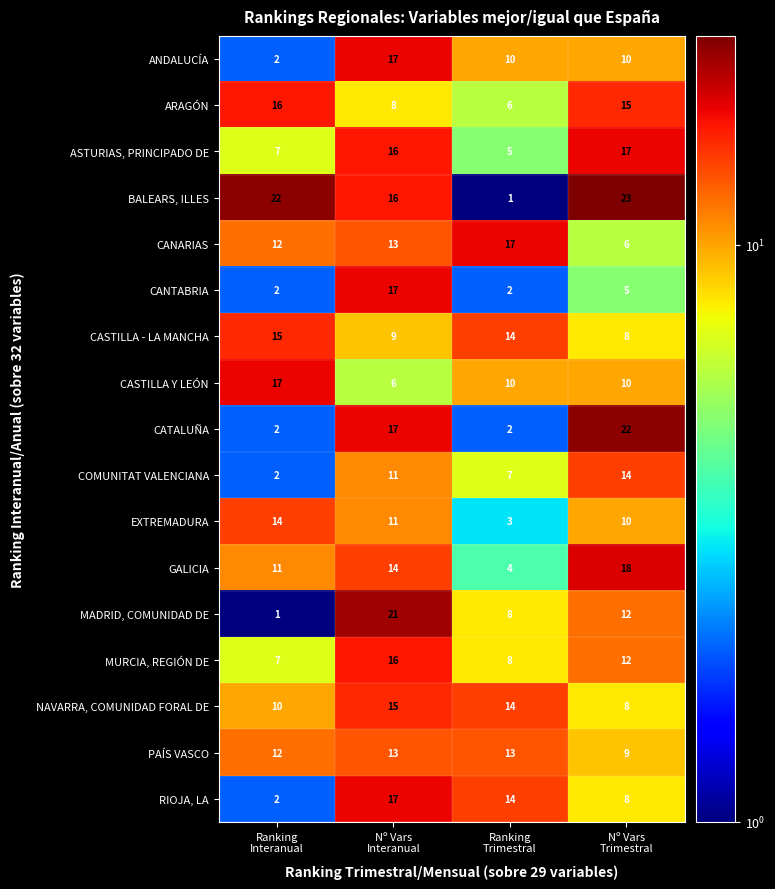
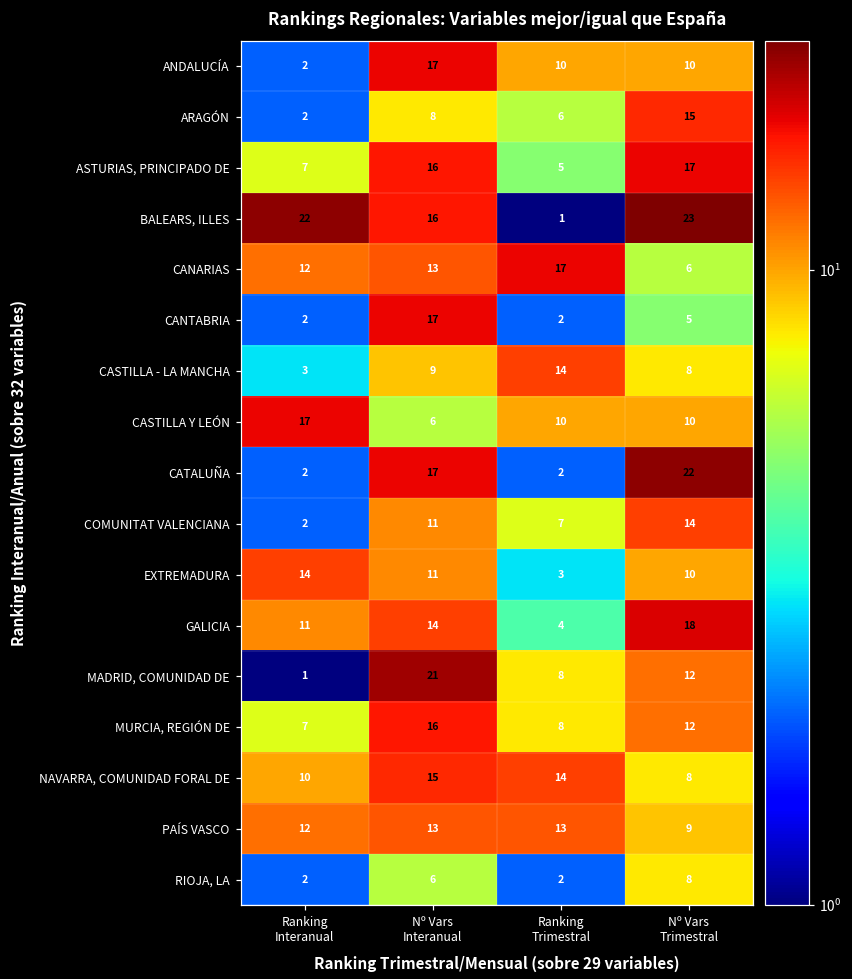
  {
    "ANDALUCÍA": {
      "Ranking Interanual": 2,
      "Nº Vars Interanual": 17,
      "Ranking Trimestral": 10,
      "Nº Vars Trimestral": 10
    },
    "ARAGÓN": {
-     "Ranking Interanual": 16,
+     "Ranking Interanual": 2,
      "Nº Vars Interanual": 8,
      "Ranking Trimestral": 6,
      "Nº Vars Trimestral": 15
    },
    "ASTURIAS, PRINCIPADO DE": {
      "Ranking Interanual": 7,
      "Nº Vars Interanual": 16,
      "Ranking Trimestral": 5,
      "Nº Vars Trimestral": 17
    },
    "BALEARS, ILLES": {
      "Ranking Interanual": 22,
      "Nº Vars Interanual": 16,
      "Ranking Trimestral": 1,
      "Nº Vars Trimestral": 23
    },
    "CANARIAS": {
      "Ranking Interanual": 12,
      "Nº Vars Interanual": 13,
      "Ranking Trimestral": 17,
      "Nº Vars Trimestral": 6
    },
    "CANTABRIA": {
      "Ranking Interanual": 2,
      "Nº Vars Interanual": 17,
      "Ranking Trimestral": 2,
      "Nº Vars Trimestral": 5
    },
    "CASTILLA - LA MANCHA": {
-     "Ranking Interanual": 15,
+     "Ranking Interanual": 3,
      "Nº Vars Interanual": 9,
      "Ranking Trimestral": 14,
      "Nº Vars Trimestral": 8
    },
    "CASTILLA Y LEÓN": {
      "Ranking Interanual": 17,
      "Nº Vars Interanual": 6,
      "Ranking Trimestral": 10,
      "Nº Vars Trimestral": 10
    },
    "CATALUÑA": {
      "Ranking Interanual": 2,
      "Nº Vars Interanual": 17,
      "Ranking Trimestral": 2,
      "Nº Vars Trimestral": 22
    },
    "COMUNITAT VALENCIANA": {
      "Ranking Interanual": 2,
      "Nº Vars Interanual": 11,
      "Ranking Trimestral": 7,
      "Nº Vars Trimestral": 14
    },
    "EXTREMADURA": {
      "Ranking Interanual": 14,
      "Nº Vars Interanual": 11,
      "Ranking Trimestral": 3,
      "Nº Vars Trimestral": 10
    },
    "GALICIA": {
      "Ranking Interanual": 11,
      "Nº Vars Interanual": 14,
      "Ranking Trimestral": 4,
      "Nº Vars Trimestral": 18
    },
    "MADRID, COMUNIDAD DE": {
      "Ranking Interanual": 1,
      "Nº Vars Interanual": 21,
      "Ranking Trimestral": 8,
      "Nº Vars Trimestral": 12
    },
    "MURCIA, REGIÓN DE": {
      "Ranking Interanual": 7,
      "Nº Vars Interanual": 16,
      "Ranking Trimestral": 8,
      "Nº Vars Trimestral": 12
    },
    "NAVARRA, COMUNIDAD FORAL DE": {
      "Ranking Interanual": 10,
      "Nº Vars Interanual": 15,
      "Ranking Trimestral": 14,
      "Nº Vars Trimestral": 8
    },
    "PAÍS VASCO": {
      "Ranking Interanual": 12,
      "Nº Vars Interanual": 13,
      "Ranking Trimestral": 13,
      "Nº Vars Trimestral": 9
    },
    "RIOJA, LA": {
      "Ranking Interanual": 2,
-     "Nº Vars Interanual": 17,
-     "Ranking Trimestral": 14,
+     "Nº Vars Interanual": 6,
+     "Ranking Trimestral": 2,
      "Nº Vars Trimestral": 8
    }
  }
